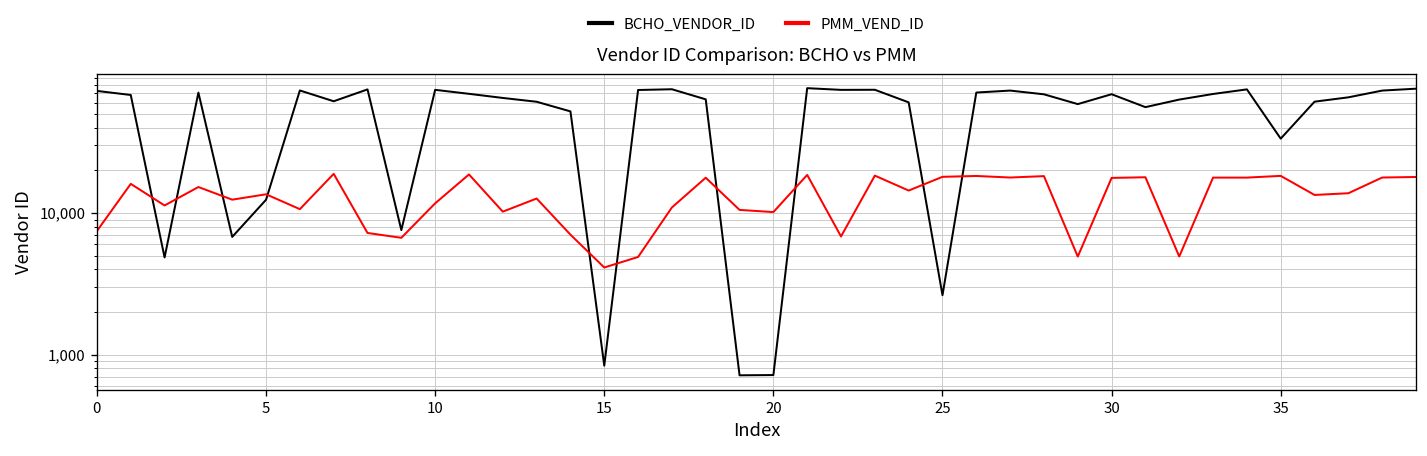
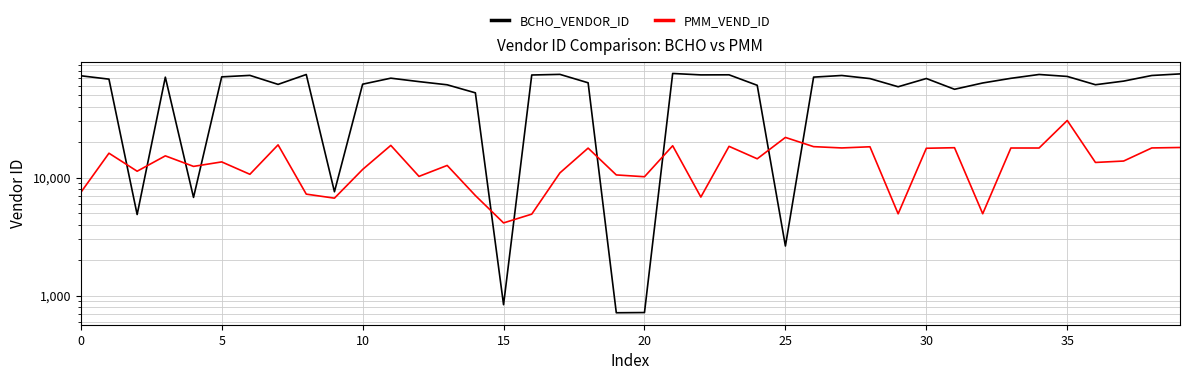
  {
    "BCHO_VENDOR_ID": {
      "0": "70,000",
-     "5": "12,000",
-     "10": "70,000",
+     "5": "70,000",
+     "10": "60,000",
      "15": "800",
      "20": "700",
      "25": "2,600",
      "30": "70,000",
-     "35": "34,000"
+     "35": "70,000"
    },
    "PMM_VEND_ID": {
      "0": "7,000",
      "5": "14,000",
      "10": "12,000",
      "15": "4,100",
      "20": "10,000",
-     "25": "18,000",
+     "25": "22,000",
      "30": "18,000",
-     "35": "18,000"
+     "35": "30,000"
    }
  }
